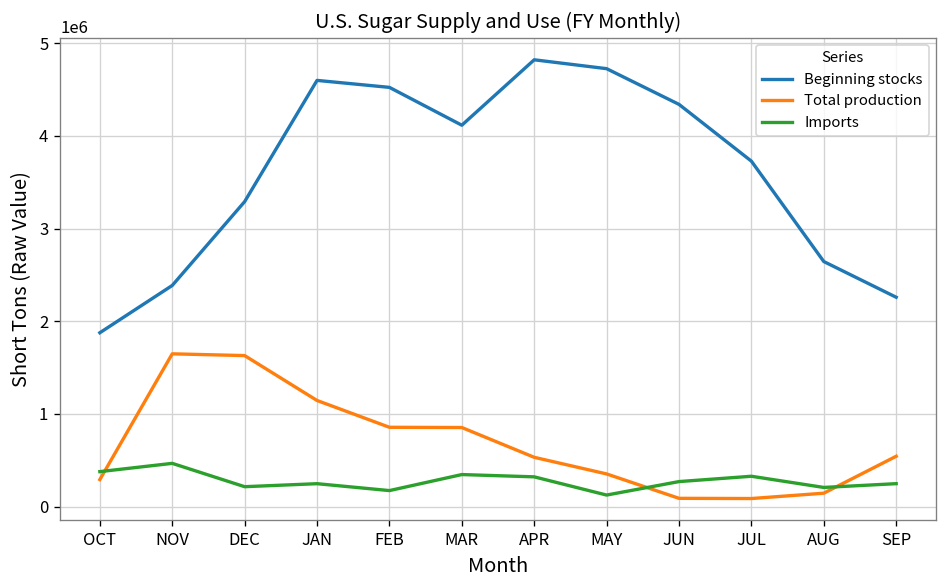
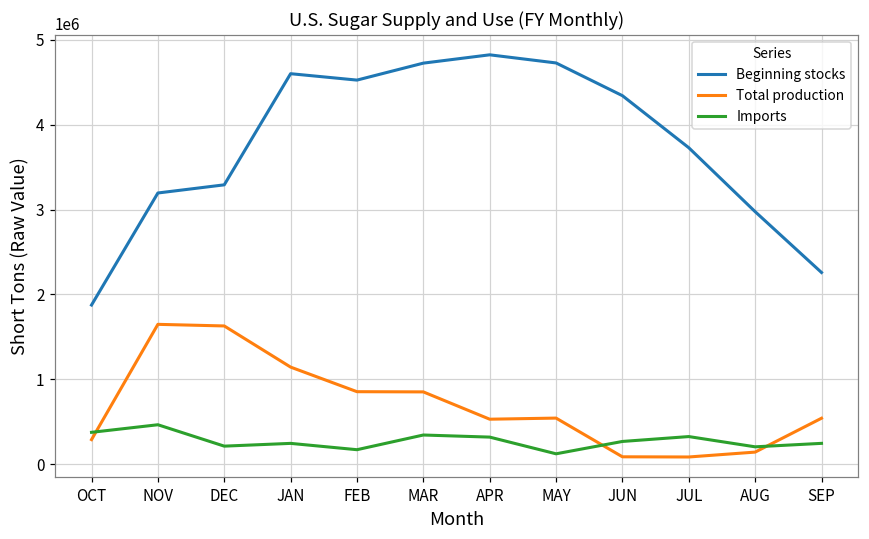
  {
    "Beginning stocks": {
      "OCT": 1900000,
-     "NOV": 2400000,
+     "NOV": 3200000,
      "DEC": 3300000,
      "JAN": 4600000,
      "FEB": 4500000,
-     "MAR": 4100000,
+     "MAR": 4700000,
      "APR": 4800000,
      "MAY": 4700000,
      "JUN": 4300000,
      "JUL": 3700000,
-     "AUG": 2600000,
+     "AUG": 3000000,
      "SEP": 2300000
    },
    "Total production": {
      "OCT": 300000,
      "NOV": 1600000,
      "DEC": 1600000,
      "JAN": 1100000,
      "FEB": 900000,
      "MAR": 900000,
      "APR": 500000,
-     "MAY": 400000,
+     "MAY": 500000,
      "JUN": 100000,
      "JUL": 100000,
      "AUG": 100000,
      "SEP": 500000
    },
    "Imports": {
      "OCT": 400000,
      "NOV": 500000,
      "DEC": 200000,
      "JAN": 200000,
      "FEB": 200000,
      "MAR": 300000,
      "APR": 300000,
      "MAY": 100000,
      "JUN": 300000,
      "JUL": 300000,
      "AUG": 200000,
      "SEP": 200000
    }
  }
